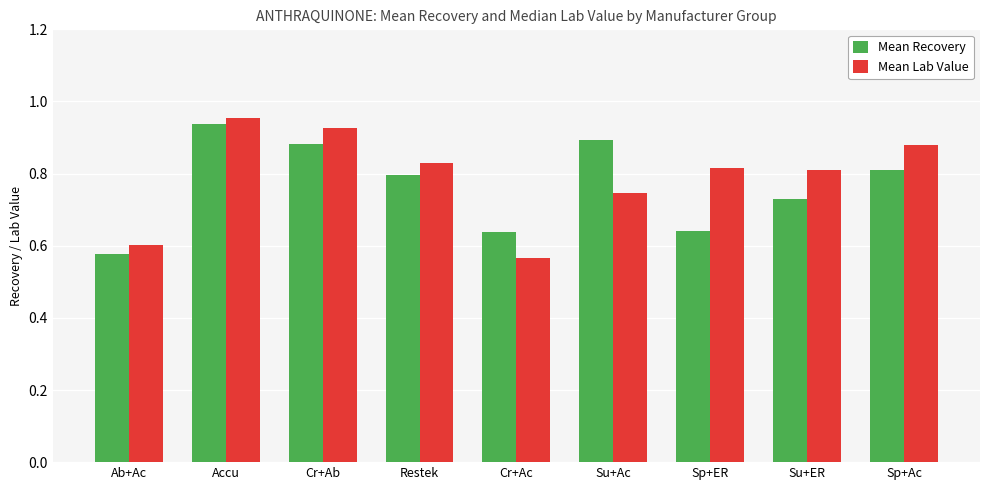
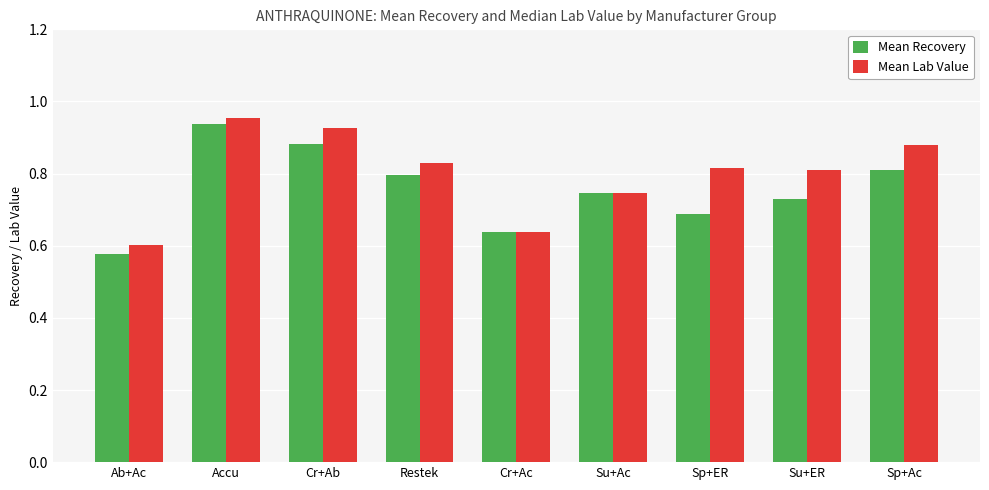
  {
    "Mean Recovery": {
      "Ab+Ac": 0.58,
      "Accu": 0.94,
      "Cr+Ab": 0.88,
      "Restek": 0.80,
      "Cr+Ac": 0.64,
-     "Su+Ac": 0.89,
-     "Sp+ER": 0.64,
+     "Su+Ac": 0.75,
+     "Sp+ER": 0.69,
      "Su+ER": 0.73,
      "Sp+Ac": 0.81
    },
    "Mean Lab Value": {
      "Ab+Ac": 0.60,
      "Accu": 0.96,
      "Cr+Ab": 0.93,
      "Restek": 0.83,
-     "Cr+Ac": 0.57,
+     "Cr+Ac": 0.64,
      "Su+Ac": 0.75,
      "Sp+ER": 0.82,
      "Su+ER": 0.81,
      "Sp+Ac": 0.88
    }
  }
